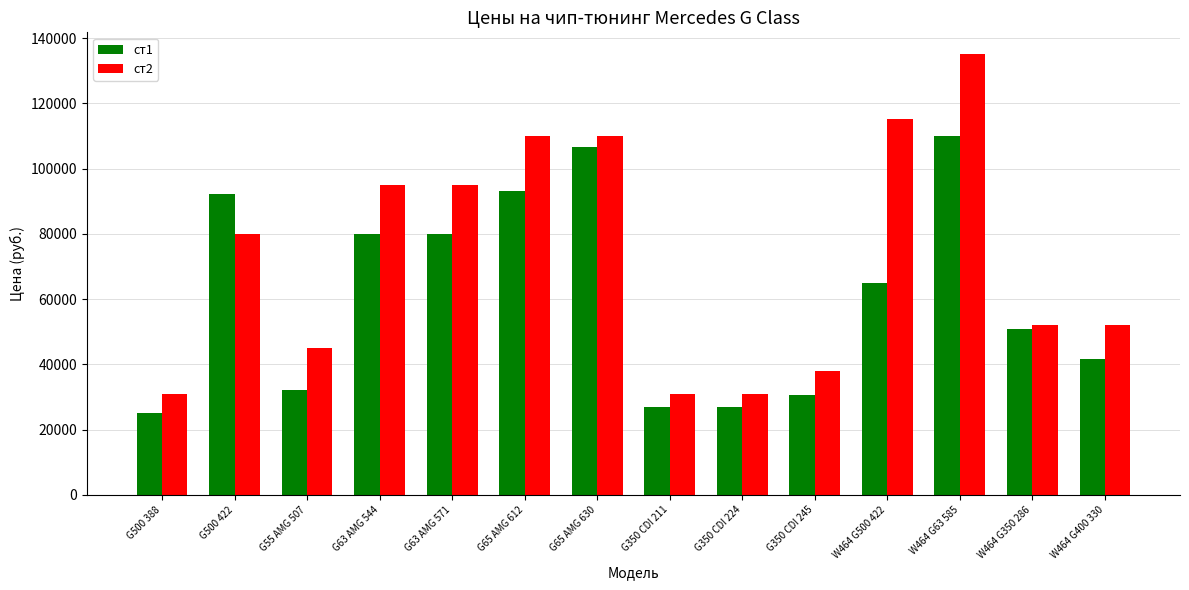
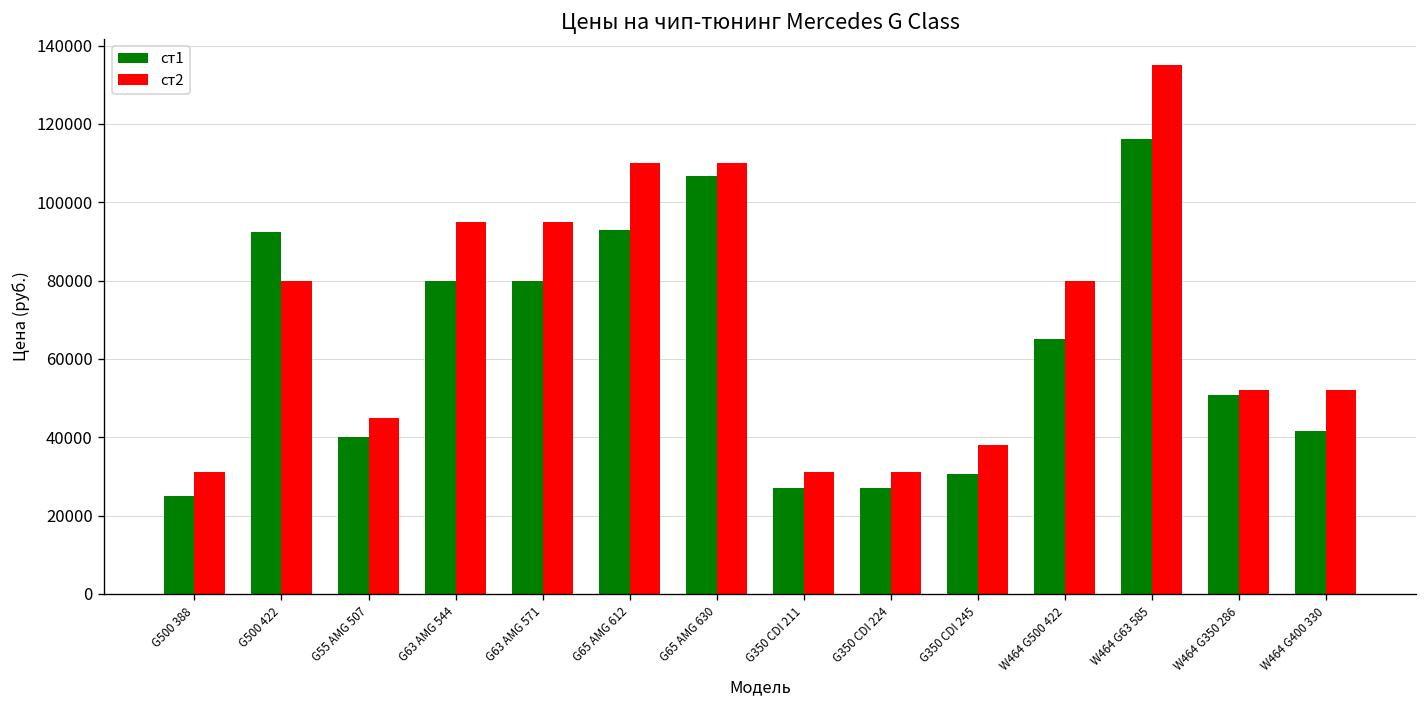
  {
    "ст1": {
      "G500 388": 25000,
      "G500 422": 92000,
-     "G55 AMG 507": 32000,
+     "G55 AMG 507": 40000,
      "G63 AMG 544": 80000,
      "G63 AMG 571": 80000,
      "G65 AMG 612": 93000,
      "G65 AMG 630": 107000,
      "G350 CDI 211": 27000,
      "G350 CDI 224": 27000,
      "G350 CDI 245": 31000,
      "W464 G500 422": 65000,
-     "W464 G63 585": 110000,
+     "W464 G63 585": 116000,
      "W464 G350 286": 51000,
      "W464 G400 330": 42000
    },
    "ст2": {
      "G500 388": 31000,
      "G500 422": 80000,
      "G55 AMG 507": 45000,
      "G63 AMG 544": 95000,
      "G63 AMG 571": 95000,
      "G65 AMG 612": 110000,
      "G65 AMG 630": 110000,
      "G350 CDI 211": 31000,
      "G350 CDI 224": 31000,
      "G350 CDI 245": 38000,
-     "W464 G500 422": 115000,
+     "W464 G500 422": 80000,
      "W464 G63 585": 135000,
      "W464 G350 286": 52000,
      "W464 G400 330": 52000
    }
  }
